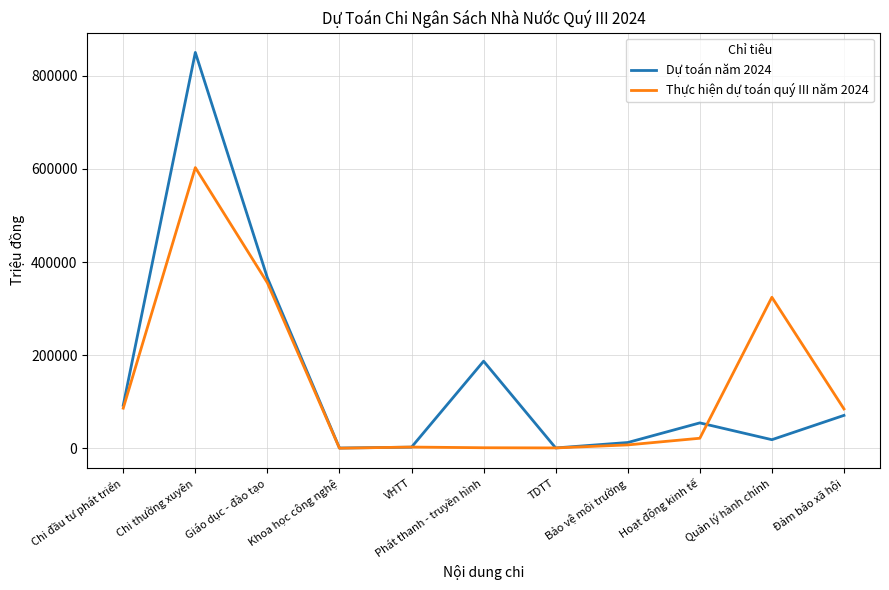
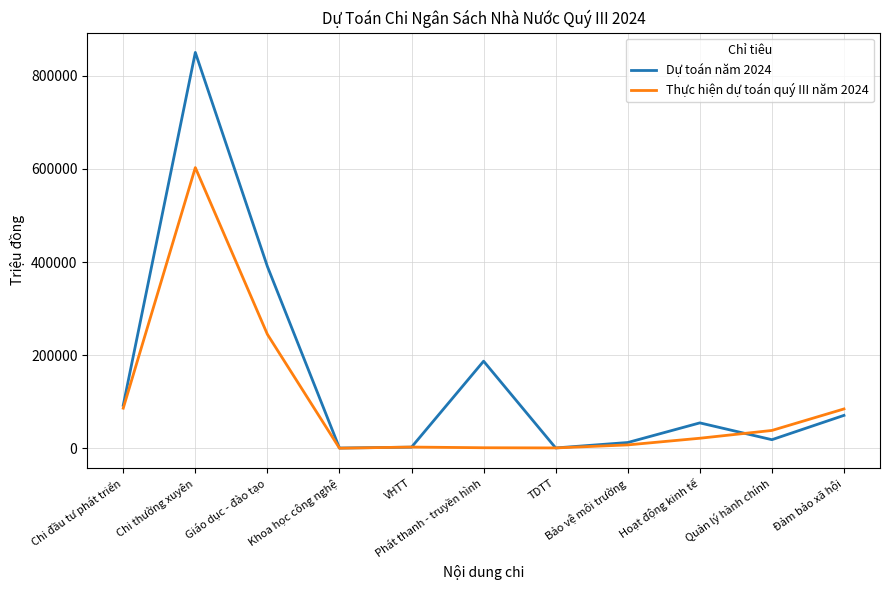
  {
    "Dự toán năm 2024": {
      "Chi đầu tư phát triển": 90000,
      "Chi thường xuyên": 850000,
-     "Giáo dục - đào tạo": 370000,
+     "Giáo dục - đào tạo": 390000,
      "Phát thanh - truyền hình": 190000,
      "Hoạt động kinh tế": 50000,
      "Quản lý hành chính": 20000,
      "Đảm bảo xã hội": 70000
    },
    "Thực hiện dự toán quý III năm 2024": {
      "Chi đầu tư phát triển": 90000,
      "Chi thường xuyên": 600000,
-     "Giáo dục - đào tạo": 360000,
+     "Giáo dục - đào tạo": 240000,
      "Phát thanh - truyền hình": 0,
      "Hoạt động kinh tế": 20000,
-     "Quản lý hành chính": 320000,
+     "Quản lý hành chính": 40000,
      "Đảm bảo xã hội": 80000
    }
  }
